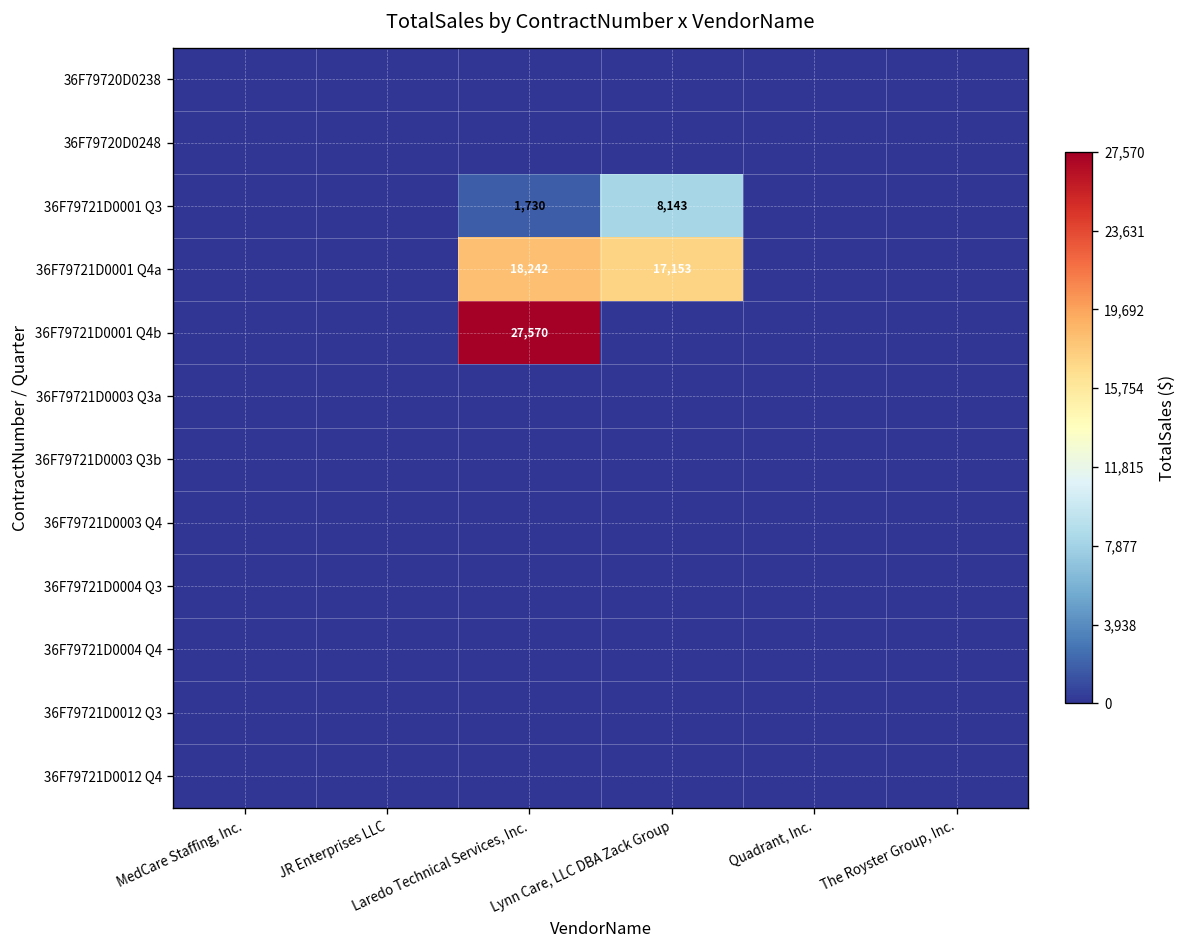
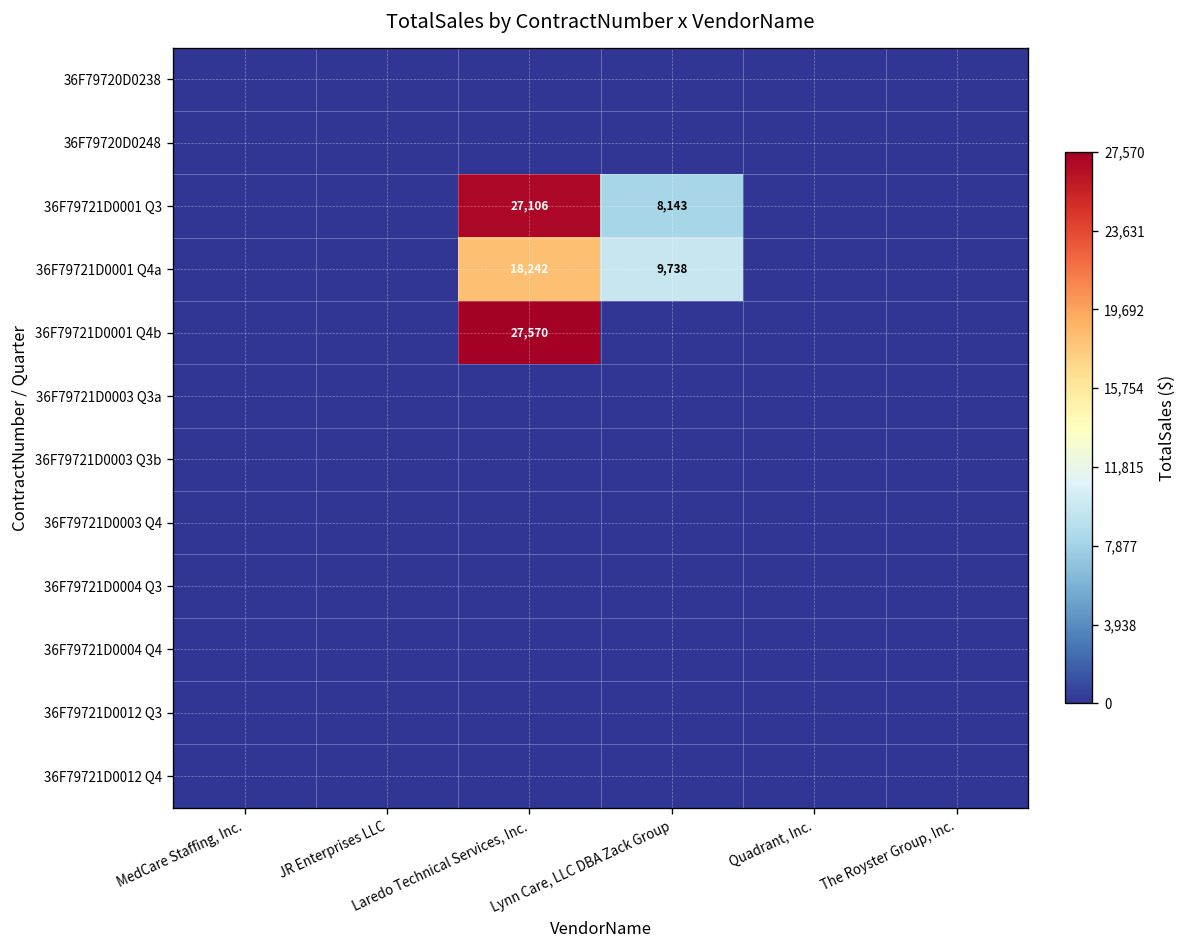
  {
    "36F79721D0001 Q3": {
-     "Laredo Technical Services, Inc.": "1,730",
+     "Laredo Technical Services, Inc.": "27,106",
      "Lynn Care, LLC DBA Zack Group": "8,143"
    },
    "36F79721D0001 Q4a": {
      "Laredo Technical Services, Inc.": "18,242",
-     "Lynn Care, LLC DBA Zack Group": "17,153"
+     "Lynn Care, LLC DBA Zack Group": "9,738"
    },
    "36F79721D0001 Q4b": {
      "Laredo Technical Services, Inc.": "27,570"
    }
  }
